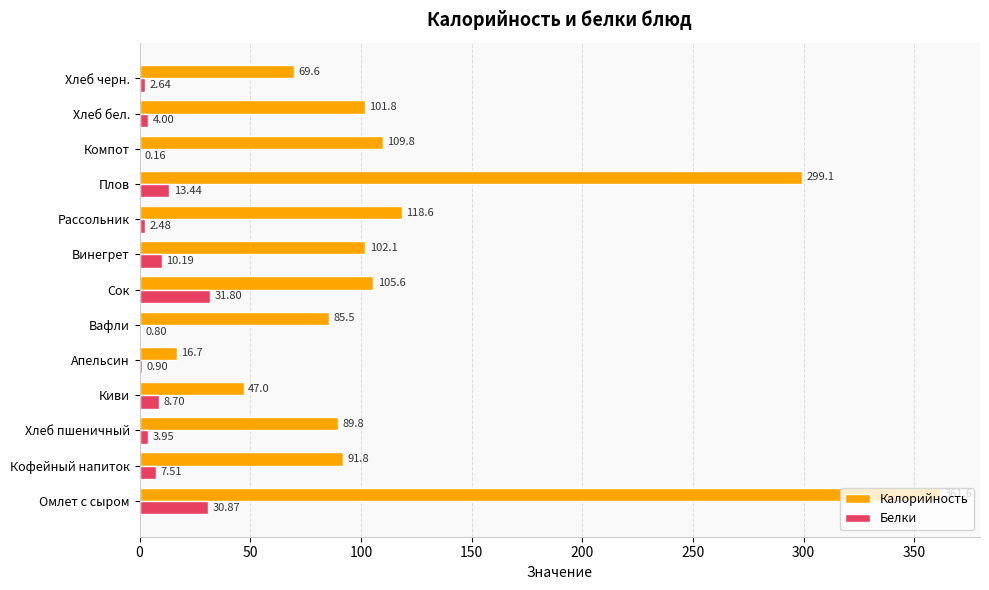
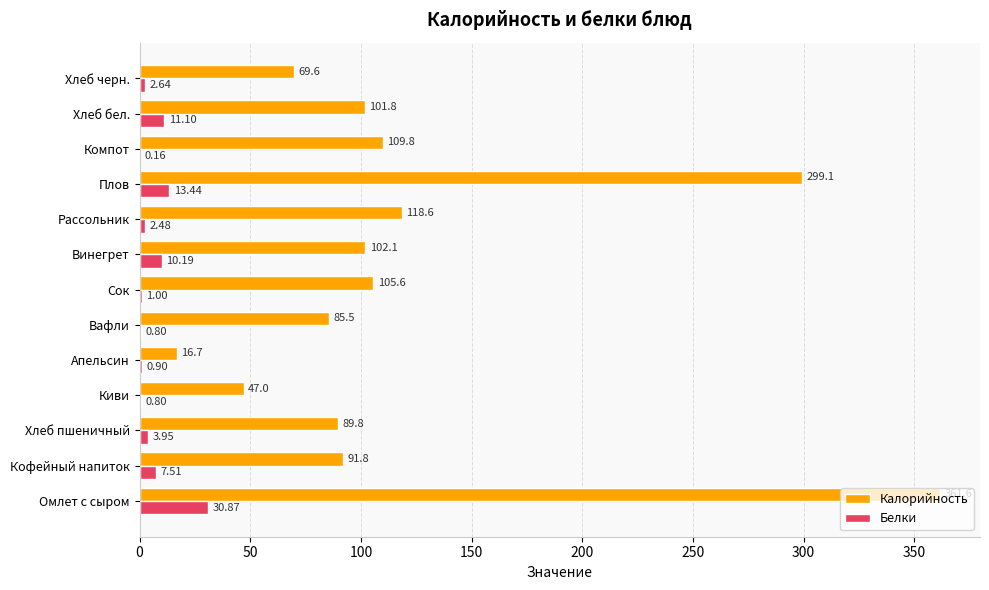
  {
    "Калорийность": {
      "Хлеб черн.": 69.6,
      "Хлеб бел.": 101.8,
      "Компот": 109.8,
      "Плов": 299.1,
      "Рассольник": 118.6,
      "Винегрет": 102.1,
      "Сок": 105.6,
      "Вафли": 85.5,
      "Апельсин": 16.7,
      "Киви": 47.0,
      "Хлеб пшеничный": 89.8,
      "Кофейный напиток": 91.8
    },
    "Белки": {
      "Хлеб черн.": 2.64,
-     "Хлеб бел.": 4.00,
+     "Хлеб бел.": 11.10,
      "Компот": 0.16,
      "Плов": 13.44,
      "Рассольник": 2.48,
      "Винегрет": 10.19,
-     "Сок": 31.80,
+     "Сок": 1.00,
      "Вафли": 0.80,
      "Апельсин": 0.90,
-     "Киви": 8.70,
+     "Киви": 0.80,
      "Хлеб пшеничный": 3.95,
      "Кофейный напиток": 7.51,
      "Омлет с сыром": 30.87
    }
  }
